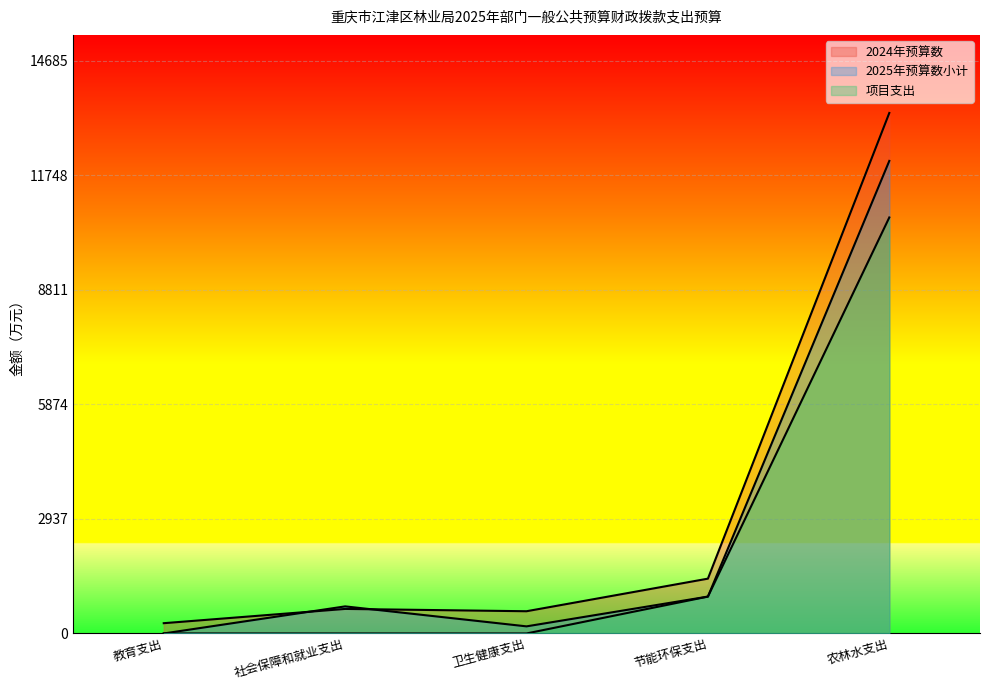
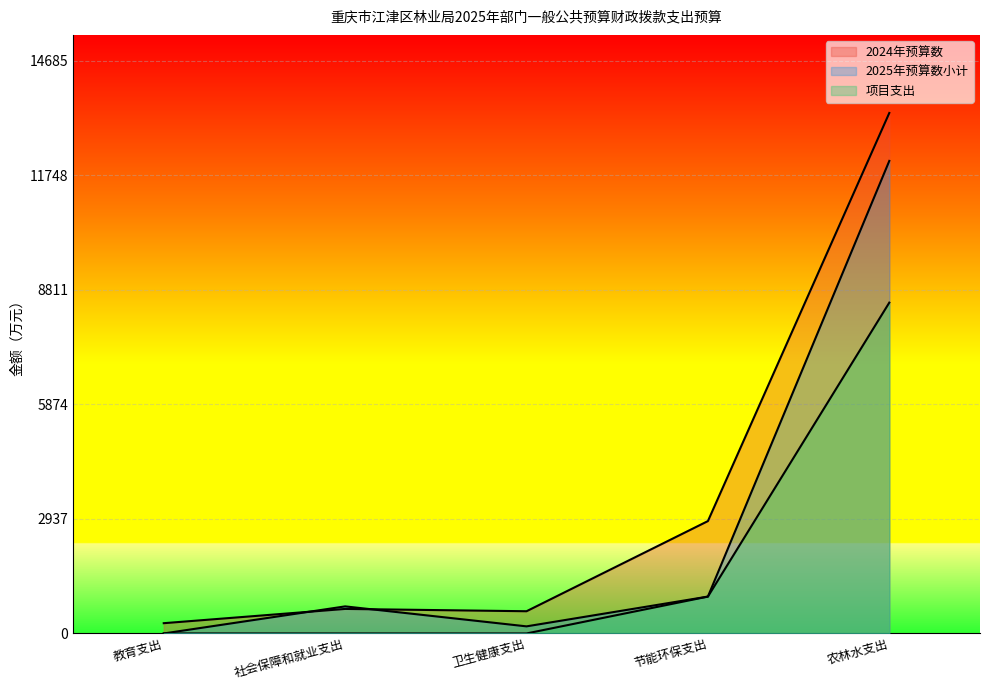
  {
    "2024年预算数": {
      "教育支出": 300,
      "卫生健康支出": 600,
-     "节能环保支出": 1400,
+     "节能环保支出": 2900,
      "农林水支出": 13300
    },
    "2025年预算数小计": {
      "卫生健康支出": 200,
      "农林水支出": 12100
    },
    "项目支出": {
      "社会保障和就业支出": 0,
      "卫生健康支出": 0,
-     "农林水支出": 10700
+     "农林水支出": 8500
    }
  }
